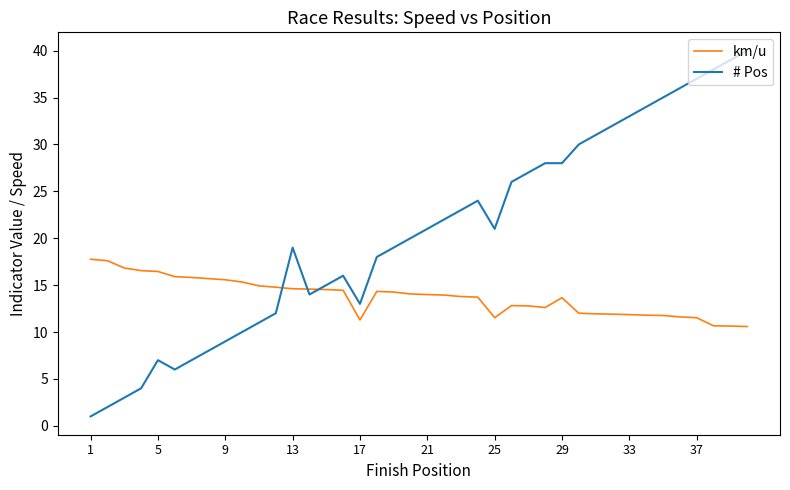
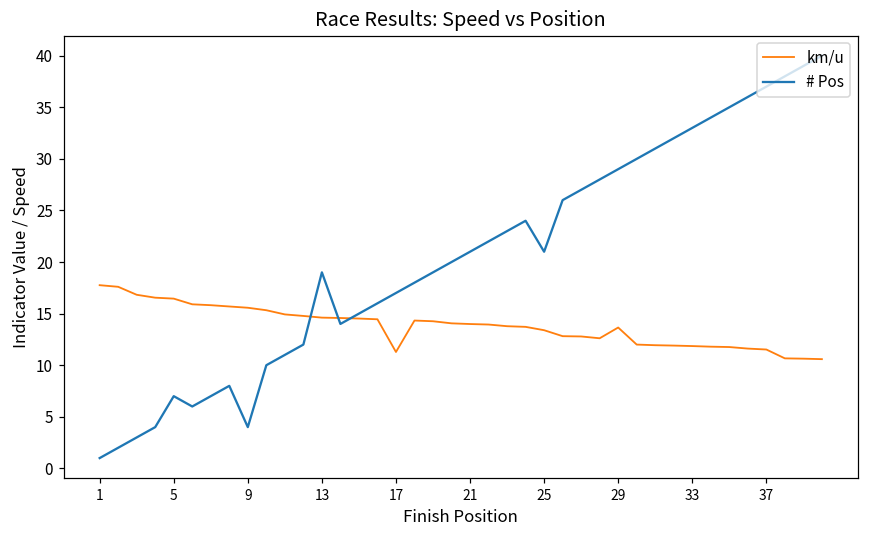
  {
    "km/u": {
      "1": 18,
      "5": 16,
      "9": 16,
      "13": 15,
      "17": 11,
      "21": 14,
-     "25": 12,
+     "25": 13,
      "29": 14,
      "33": 12,
      "37": 12
    },
    "# Pos": {
      "1": 1,
      "5": 7,
-     "9": 9,
+     "9": 4,
      "13": 19,
-     "17": 13,
+     "17": 17,
      "21": 21,
      "25": 21,
-     "29": 28,
+     "29": 29,
      "33": 33
    }
  }
